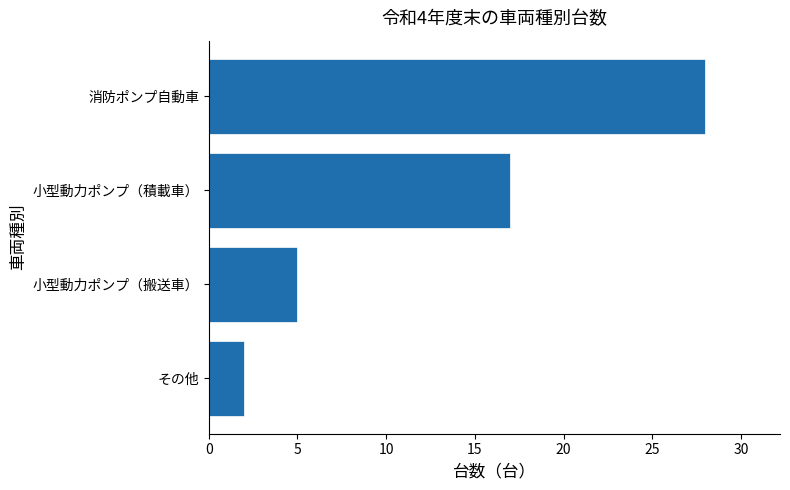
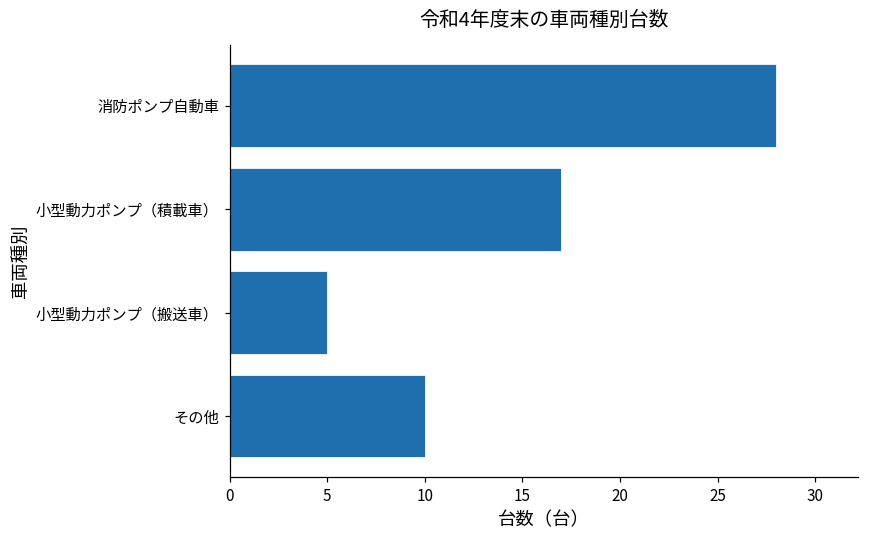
  {
    "消防ポンプ自動車": 28,
    "小型動力ポンプ（積載車）": 17,
    "小型動力ポンプ（搬送車）": 5,
-   "その他": 2
+   "その他": 10
  }
